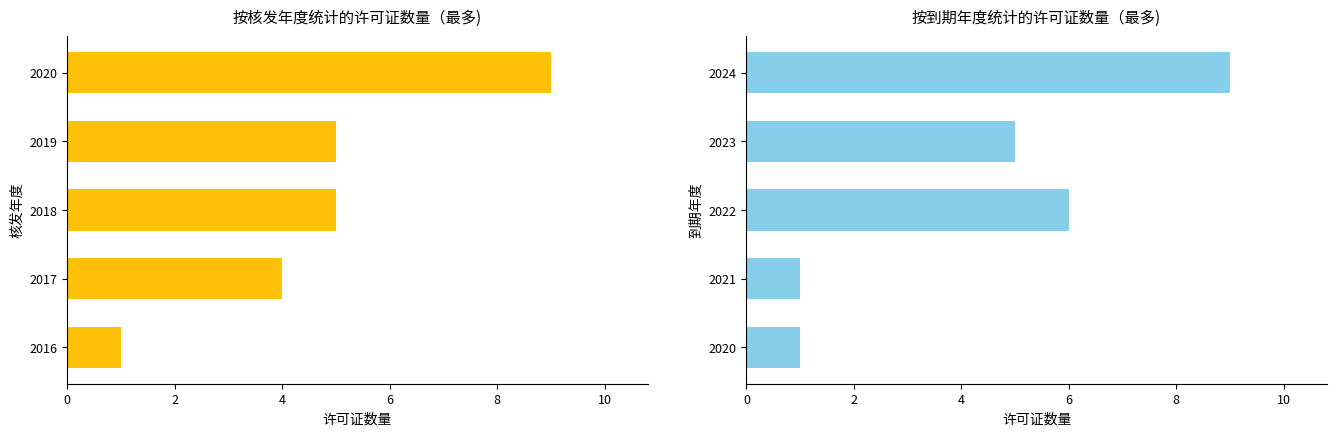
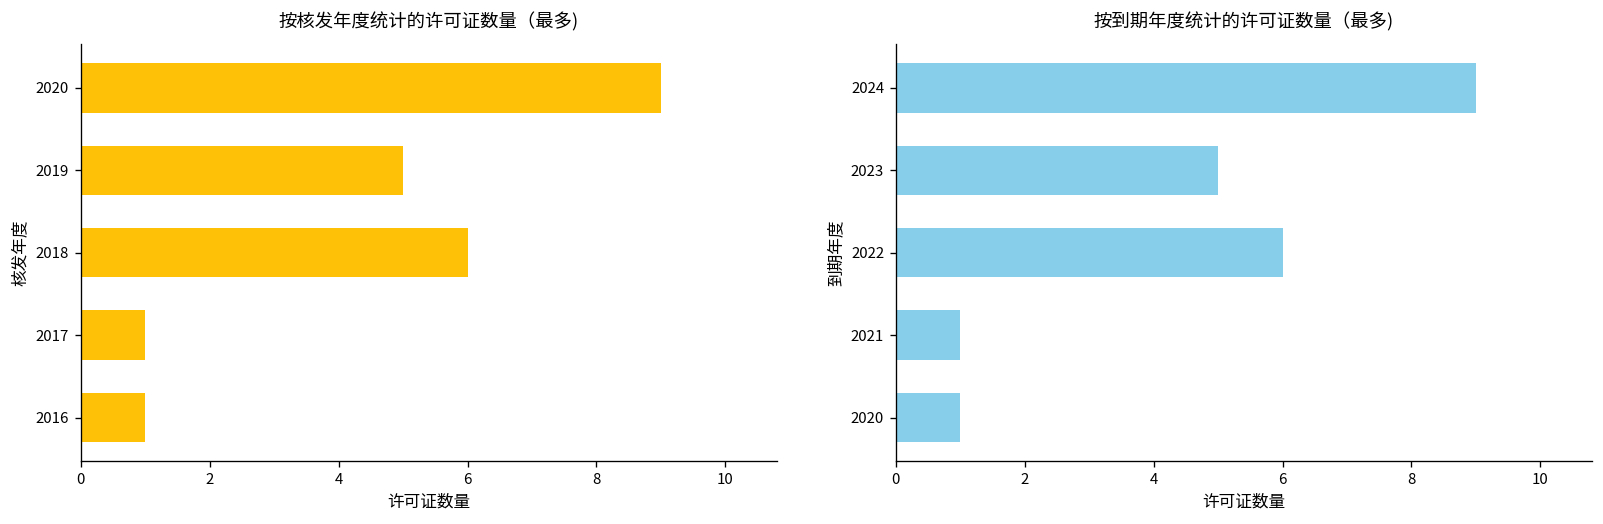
  {
    "按核发年度统计的许可证数量（最多)": {
      "2020": 9,
      "2019": 5,
-     "2018": 5,
-     "2017": 4,
+     "2018": 6,
+     "2017": 1,
      "2016": 1
    },
    "按到期年度统计的许可证数量（最多)": {
      "2024": 9.0,
      "2023": 5.0,
      "2022": 6.0,
      "2021": 1.0,
      "2020": 1.0
    }
  }
